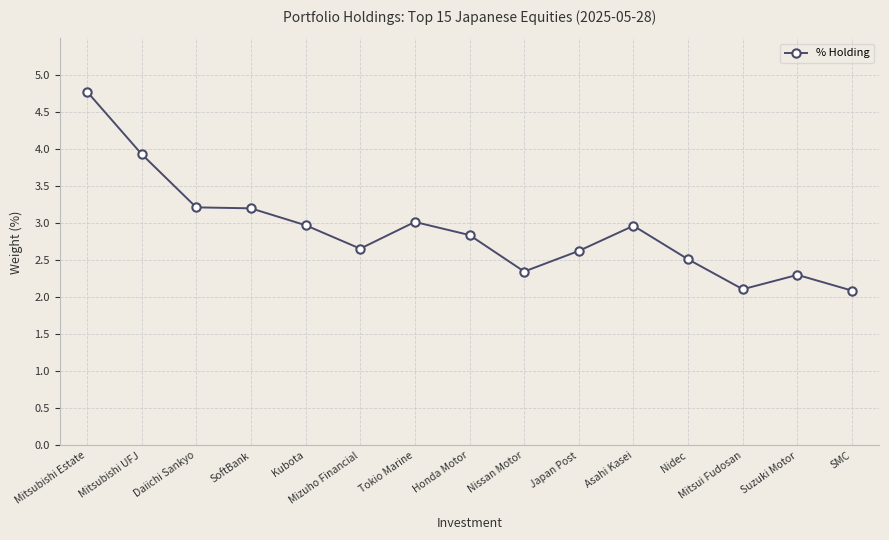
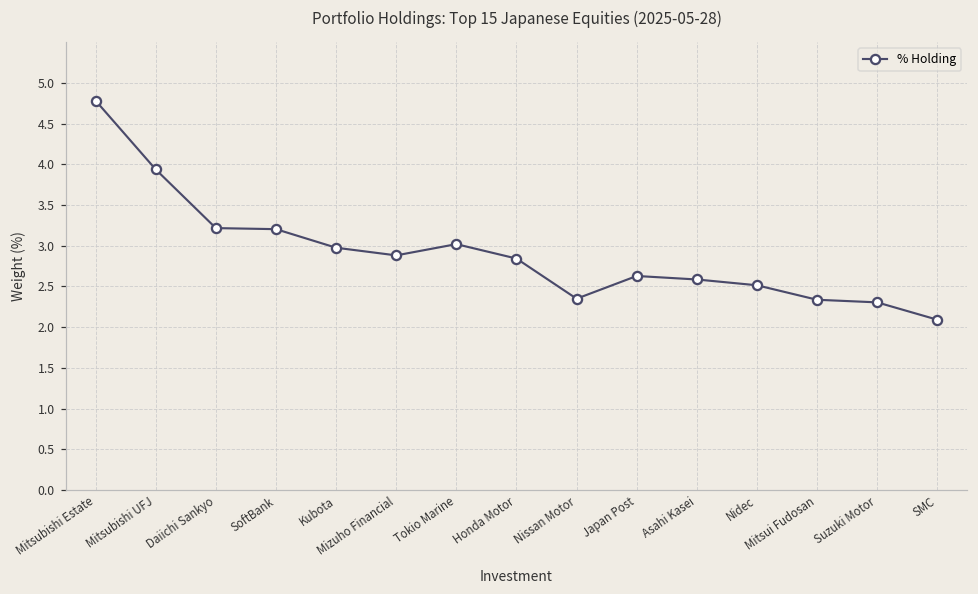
  {
    "Mitsubishi Estate": 4.8,
    "Mitsubishi UFJ": 3.9,
    "Daiichi Sankyo": 3.2,
    "SoftBank": 3.2,
    "Kubota": 3.0,
-   "Mizuho Financial": 2.7,
+   "Mizuho Financial": 2.9,
    "Tokio Marine": 3.0,
    "Honda Motor": 2.8,
    "Nissan Motor": 2.3,
    "Japan Post": 2.6,
-   "Asahi Kasei": 3.0,
+   "Asahi Kasei": 2.6,
    "Nidec": 2.5,
-   "Mitsui Fudosan": 2.1,
+   "Mitsui Fudosan": 2.3,
    "Suzuki Motor": 2.3,
    "SMC": 2.1
  }
